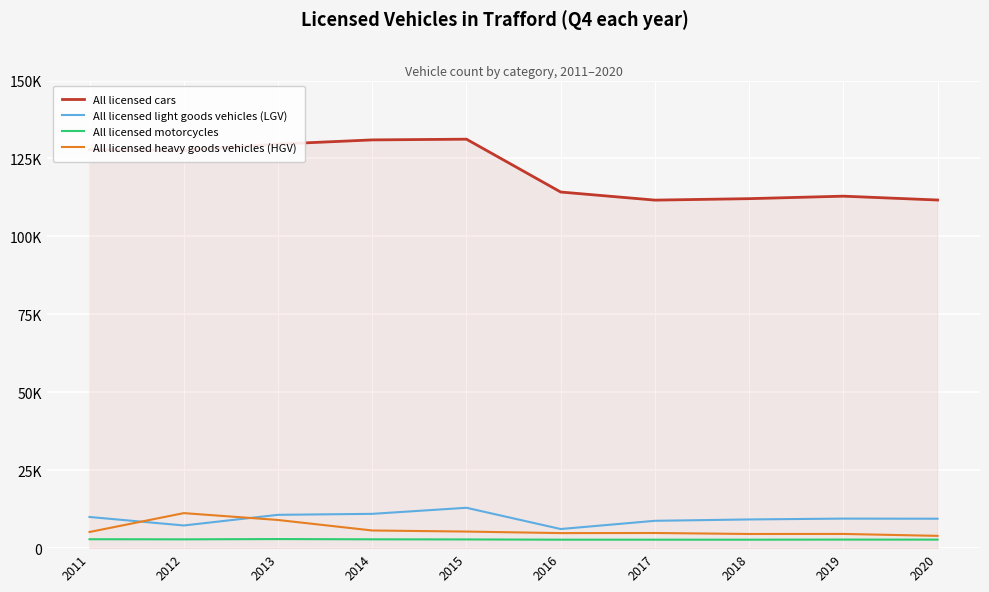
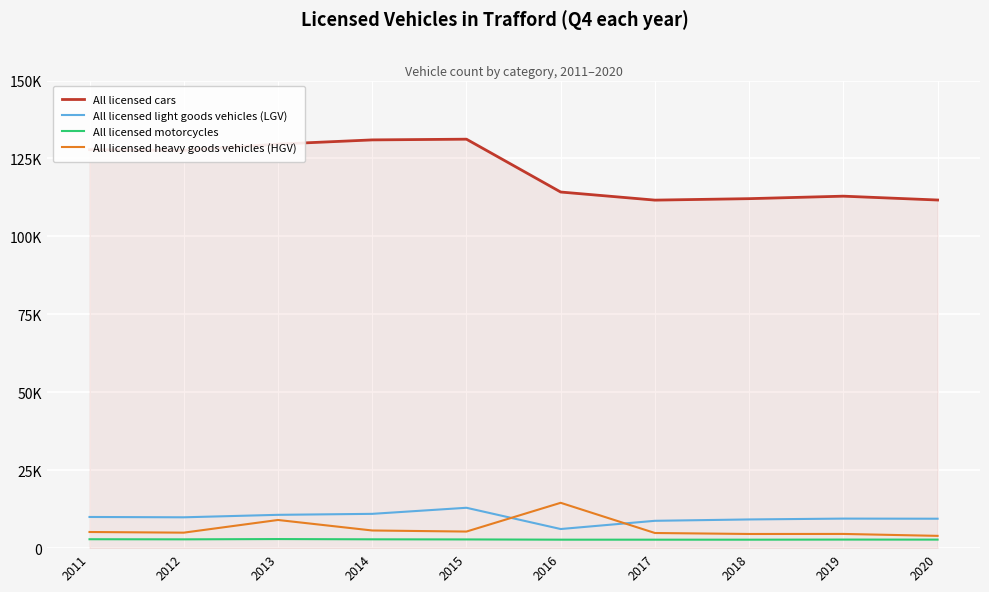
  {
    "All licensed cars": {
      "2014": 131000,
      "2015": 131000,
      "2016": 114000,
      "2017": 112000,
      "2018": 112000,
      "2019": 113000,
      "2020": 112000
    },
    "All licensed light goods vehicles (LGV)": {
      "2011": 10000,
-     "2012": 7000,
+     "2012": 10000,
      "2013": 11000,
      "2014": 11000,
      "2015": 13000,
      "2016": 6000,
      "2017": 9000,
      "2018": 9000,
      "2019": 9000,
      "2020": 9000
    },
    "All licensed motorcycles": {
      "2011": 3000,
      "2012": 3000,
      "2013": 3000,
      "2014": 3000,
      "2015": 3000,
      "2016": 3000,
      "2017": 3000,
      "2018": 3000,
      "2019": 3000,
      "2020": 3000
    },
    "All licensed heavy goods vehicles (HGV)": {
      "2011": 5000,
-     "2012": 11000,
+     "2012": 5000,
      "2013": 9000,
      "2014": 6000,
      "2015": 5000,
-     "2016": 5000,
+     "2016": 15000,
      "2017": 5000,
      "2018": 5000,
      "2019": 5000,
      "2020": 4000
    }
  }
